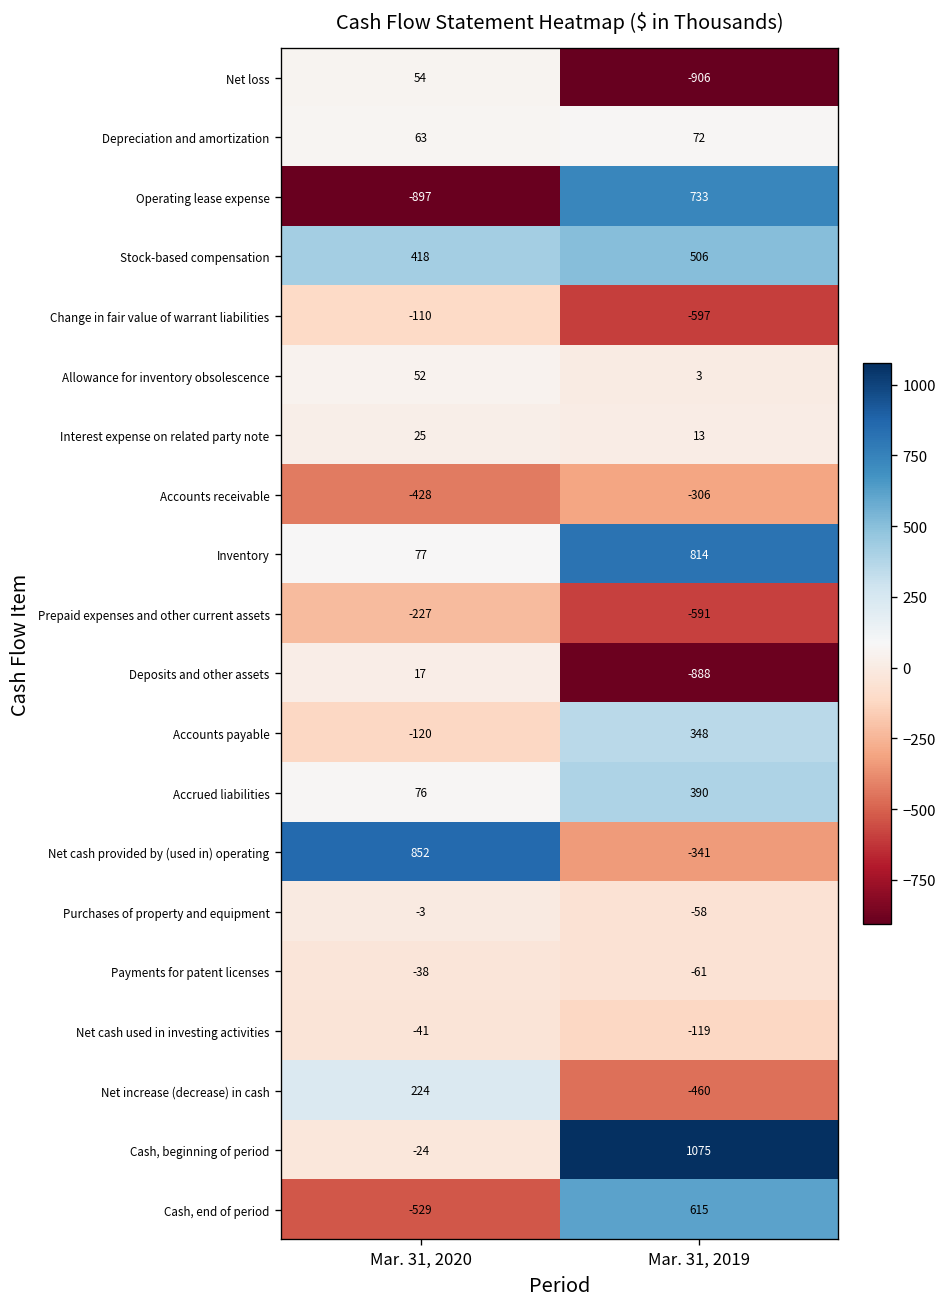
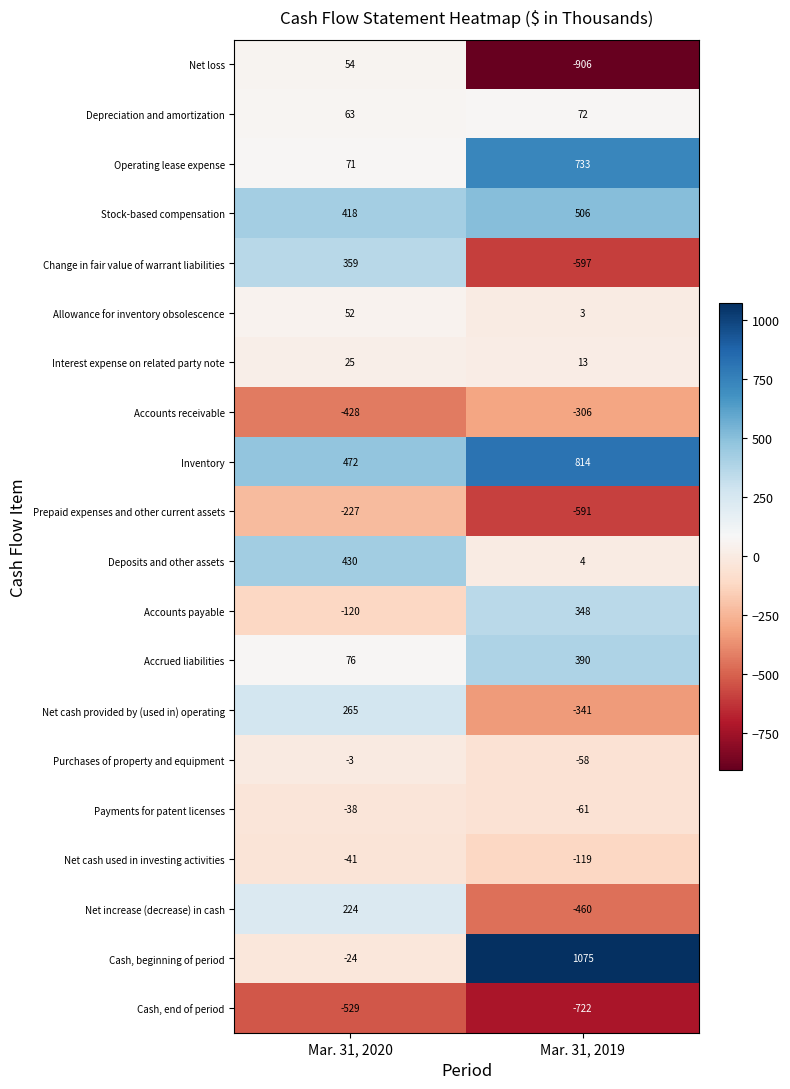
  {
    "Net loss": {
      "Mar. 31, 2020": 54,
      "Mar. 31, 2019": -906
    },
    "Depreciation and amortization": {
      "Mar. 31, 2020": 63,
      "Mar. 31, 2019": 72
    },
    "Operating lease expense": {
-     "Mar. 31, 2020": -897,
+     "Mar. 31, 2020": 71,
      "Mar. 31, 2019": 733
    },
    "Stock-based compensation": {
      "Mar. 31, 2020": 418,
      "Mar. 31, 2019": 506
    },
    "Change in fair value of warrant liabilities": {
-     "Mar. 31, 2020": -110,
+     "Mar. 31, 2020": 359,
      "Mar. 31, 2019": -597
    },
    "Allowance for inventory obsolescence": {
      "Mar. 31, 2020": 52,
      "Mar. 31, 2019": 3
    },
    "Interest expense on related party note": {
      "Mar. 31, 2020": 25,
      "Mar. 31, 2019": 13
    },
    "Accounts receivable": {
      "Mar. 31, 2020": -428,
      "Mar. 31, 2019": -306
    },
    "Inventory": {
-     "Mar. 31, 2020": 77,
+     "Mar. 31, 2020": 472,
      "Mar. 31, 2019": 814
    },
    "Prepaid expenses and other current assets": {
      "Mar. 31, 2020": -227,
      "Mar. 31, 2019": -591
    },
    "Deposits and other assets": {
-     "Mar. 31, 2020": 17,
-     "Mar. 31, 2019": -888
+     "Mar. 31, 2020": 430,
+     "Mar. 31, 2019": 4
    },
    "Accounts payable": {
      "Mar. 31, 2020": -120,
      "Mar. 31, 2019": 348
    },
    "Accrued liabilities": {
      "Mar. 31, 2020": 76,
      "Mar. 31, 2019": 390
    },
    "Net cash provided by (used in) operating": {
-     "Mar. 31, 2020": 852,
+     "Mar. 31, 2020": 265,
      "Mar. 31, 2019": -341
    },
    "Purchases of property and equipment": {
      "Mar. 31, 2020": -3,
      "Mar. 31, 2019": -58
    },
    "Payments for patent licenses": {
      "Mar. 31, 2020": -38,
      "Mar. 31, 2019": -61
    },
    "Net cash used in investing activities": {
      "Mar. 31, 2020": -41,
      "Mar. 31, 2019": -119
    },
    "Net increase (decrease) in cash": {
      "Mar. 31, 2020": 224,
      "Mar. 31, 2019": -460
    },
    "Cash, beginning of period": {
      "Mar. 31, 2020": -24,
      "Mar. 31, 2019": 1075
    },
    "Cash, end of period": {
      "Mar. 31, 2020": -529,
-     "Mar. 31, 2019": 615
+     "Mar. 31, 2019": -722
    }
  }
